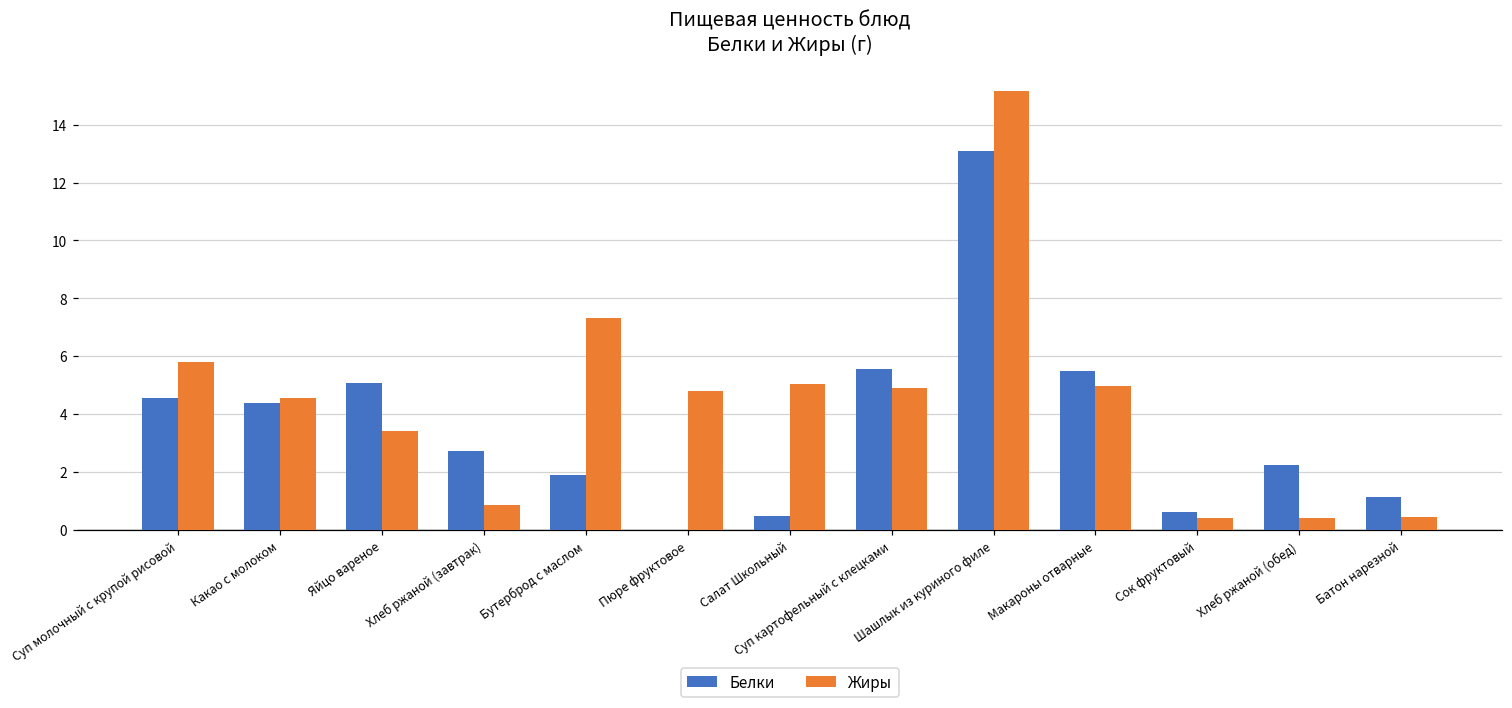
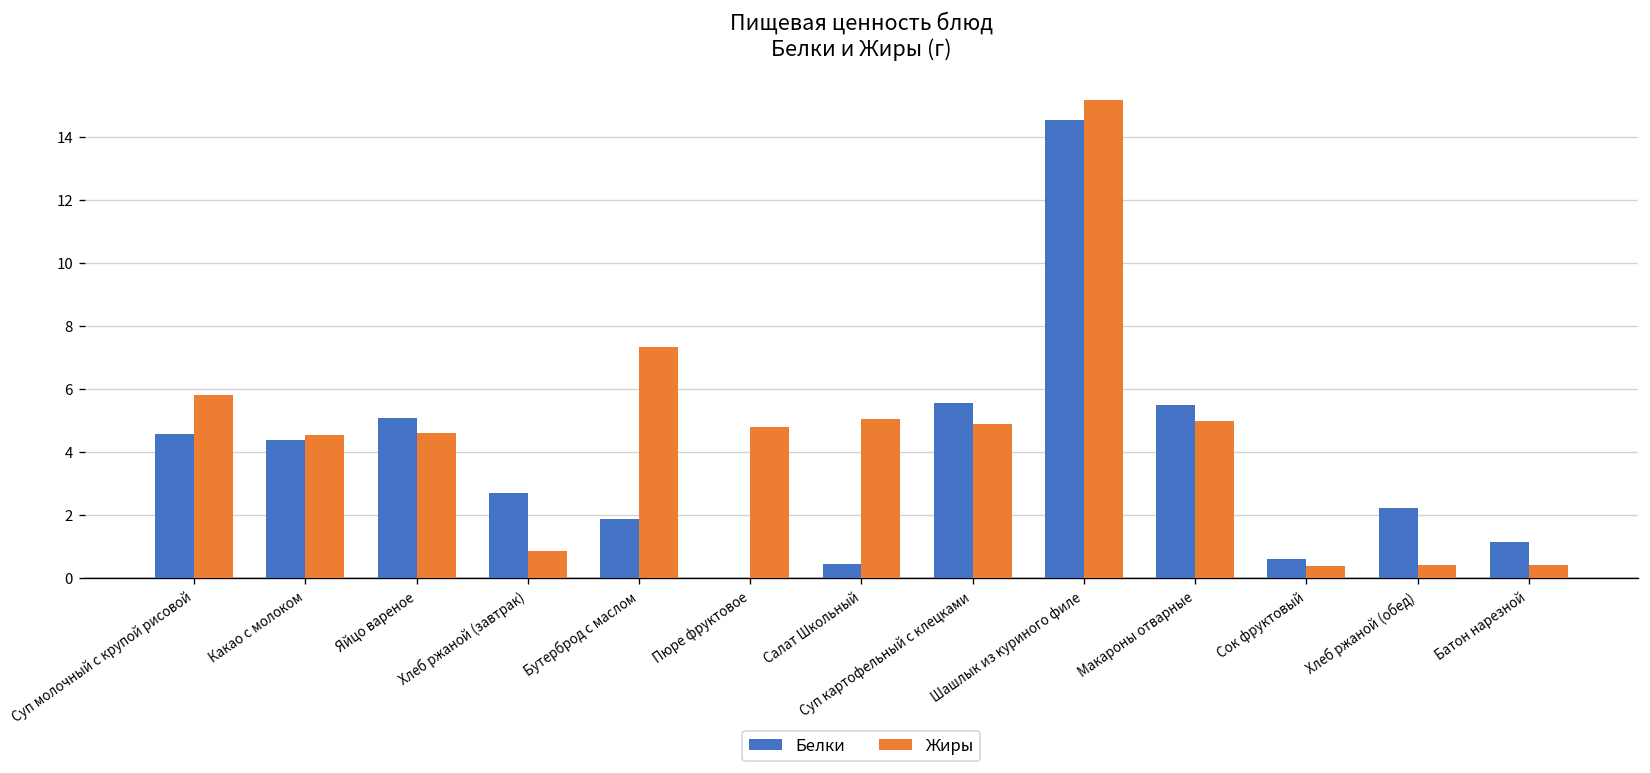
  {
    "Белки": {
      "Суп молочный с крупой рисовой": 4.6,
      "Какао с молоком": 4.4,
      "Яйцо вареное": 5.1,
      "Хлеб ржаной (завтрак)": 2.7,
      "Бутерброд с маслом": 1.9,
      "Пюре фруктовое": 0.0,
      "Салат Школьный": 0.5,
      "Суп картофельный с клецками": 5.6,
-     "Шашлык из куриного филе": 13.1,
+     "Шашлык из куриного филе": 14.5,
      "Макароны отварные": 5.5,
      "Сок фруктовый": 0.6,
      "Хлеб ржаной (обед)": 2.2,
      "Батон нарезной": 1.1
    },
    "Жиры": {
      "Суп молочный с крупой рисовой": 5.8,
      "Какао с молоком": 4.5,
-     "Яйцо вареное": 3.4,
+     "Яйцо вареное": 4.6,
      "Хлеб ржаной (завтрак)": 0.9,
      "Бутерброд с маслом": 7.3,
      "Пюре фруктовое": 4.8,
      "Салат Школьный": 5.1,
      "Суп картофельный с клецками": 4.9,
      "Шашлык из куриного филе": 15.2,
      "Макароны отварные": 5.0,
      "Сок фруктовый": 0.4,
      "Хлеб ржаной (обед)": 0.4,
      "Батон нарезной": 0.4
    }
  }
